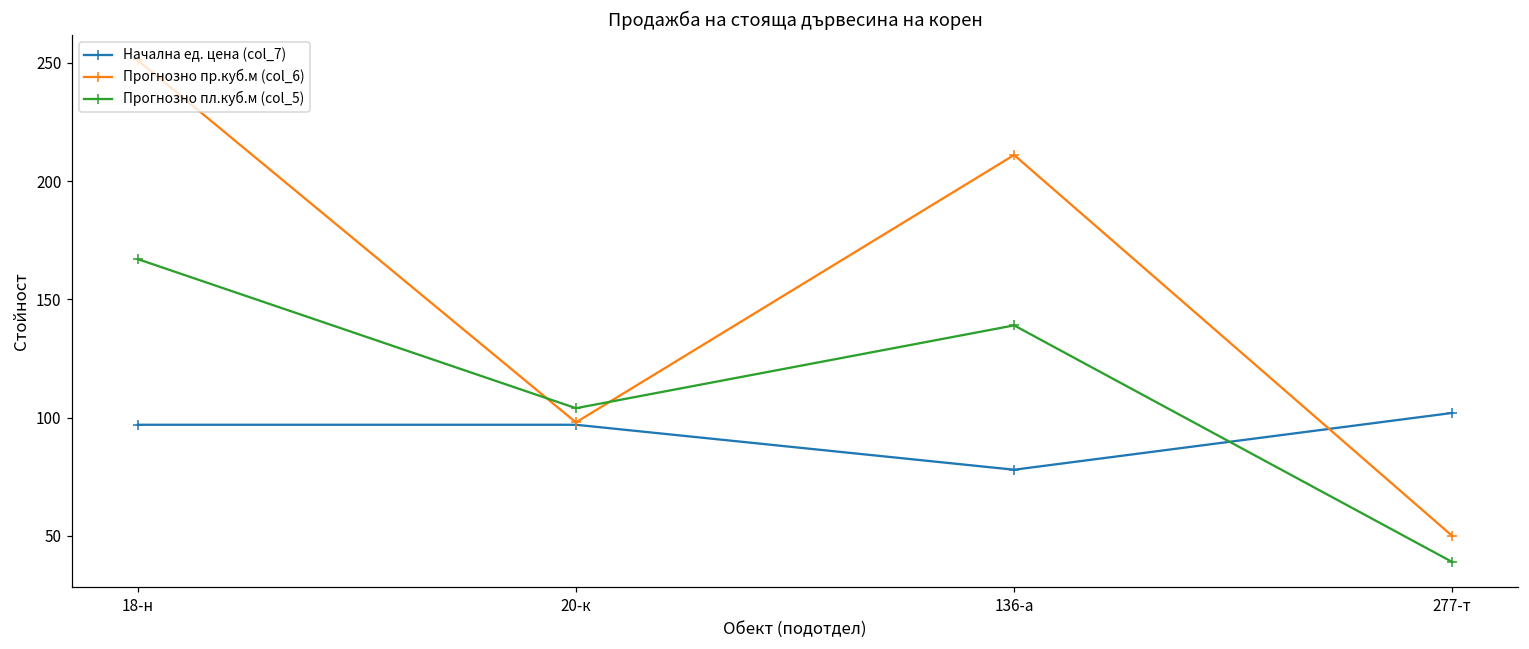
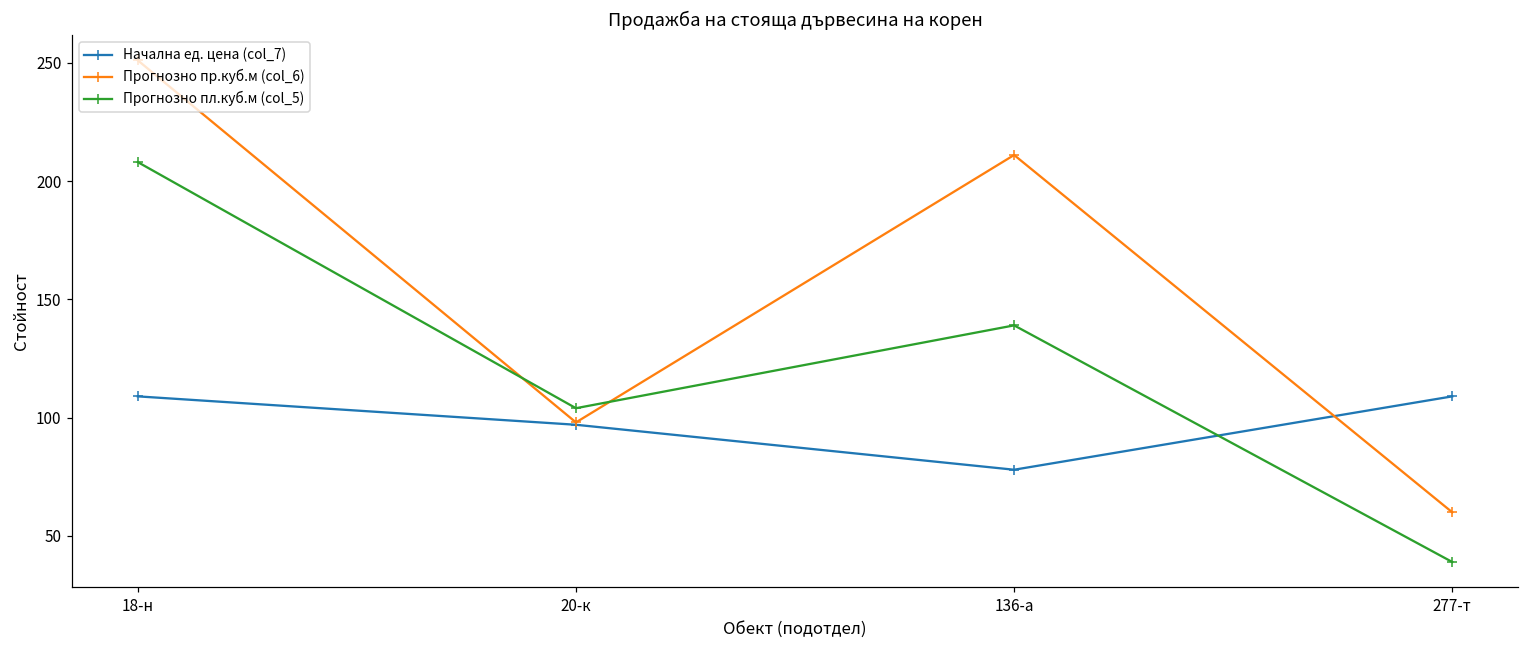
  {
    "Начална ед. цена (col_7)": {
-     "18-н": 97,
+     "18-н": 109,
      "136-а": 78,
-     "277-т": 102
+     "277-т": 109
    },
    "Прогнозно пр.куб.м (col_6)": {
      "136-а": 211,
-     "277-т": 50
+     "277-т": 60
    },
    "Прогнозно пл.куб.м (col_5)": {
-     "18-н": 167,
+     "18-н": 208,
      "20-к": 104,
      "136-а": 139,
      "277-т": 39
    }
  }
